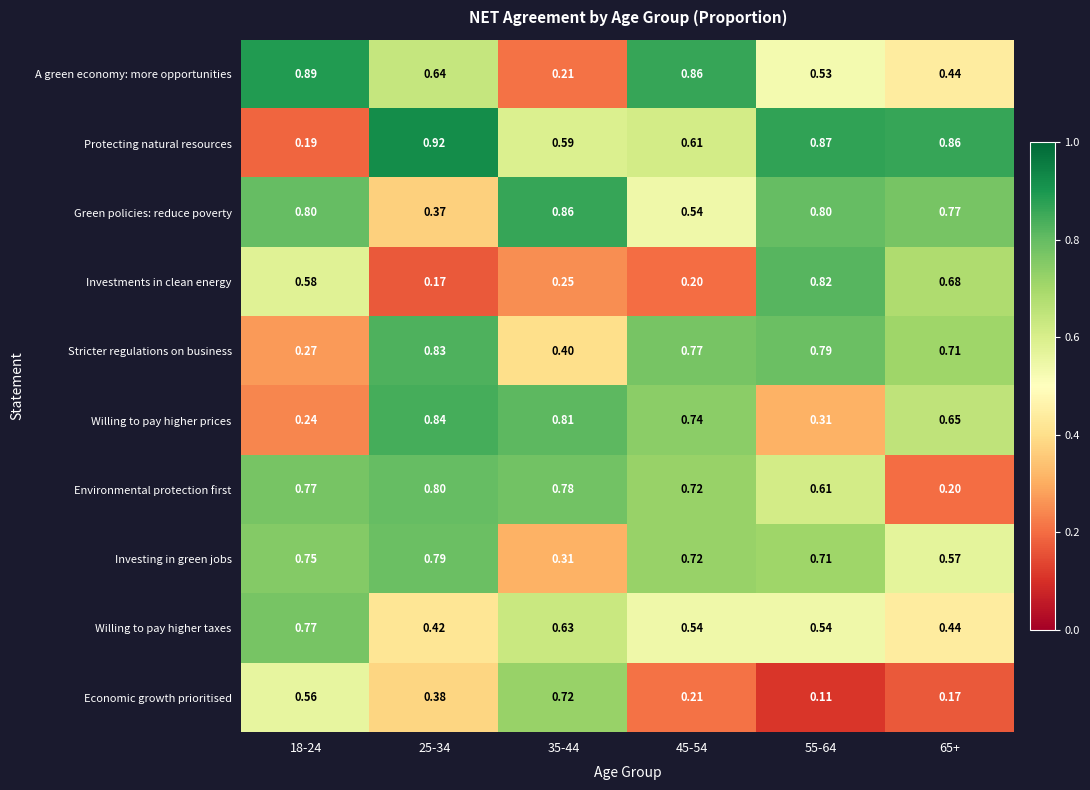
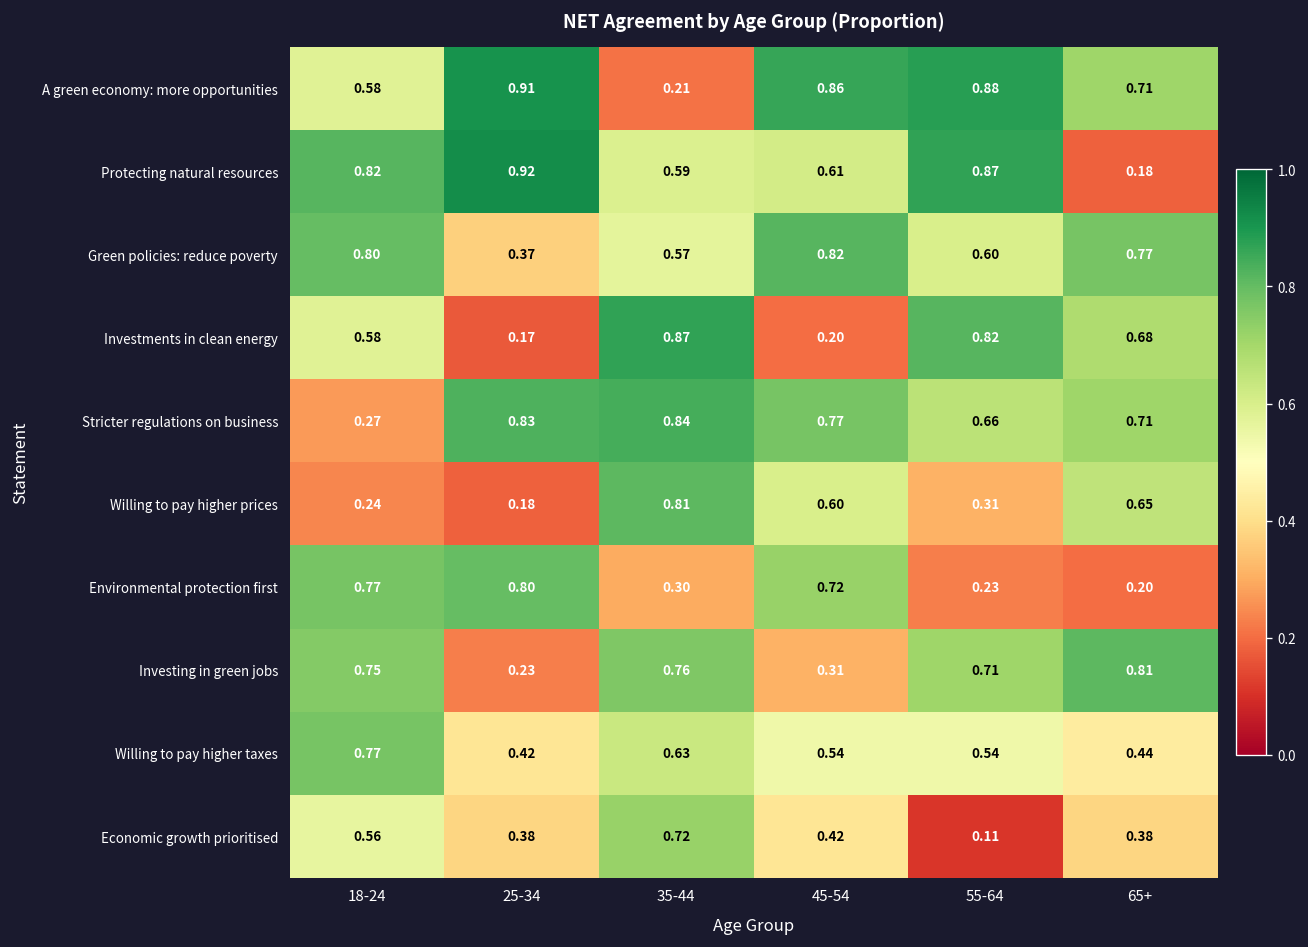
  {
    "A green economy: more opportunities": {
-     "18-24": 0.89,
-     "25-34": 0.64,
+     "18-24": 0.58,
+     "25-34": 0.91,
      "35-44": 0.21,
      "45-54": 0.86,
-     "55-64": 0.53,
-     "65+": 0.44
+     "55-64": 0.88,
+     "65+": 0.71
    },
    "Protecting natural resources": {
-     "18-24": 0.19,
+     "18-24": 0.82,
      "25-34": 0.92,
      "35-44": 0.59,
      "45-54": 0.61,
      "55-64": 0.87,
-     "65+": 0.86
+     "65+": 0.18
    },
    "Green policies: reduce poverty": {
      "18-24": 0.80,
      "25-34": 0.37,
-     "35-44": 0.86,
-     "45-54": 0.54,
-     "55-64": 0.80,
+     "35-44": 0.57,
+     "45-54": 0.82,
+     "55-64": 0.60,
      "65+": 0.77
    },
    "Investments in clean energy": {
      "18-24": 0.58,
      "25-34": 0.17,
-     "35-44": 0.25,
+     "35-44": 0.87,
      "45-54": 0.20,
      "55-64": 0.82,
      "65+": 0.68
    },
    "Stricter regulations on business": {
      "18-24": 0.27,
      "25-34": 0.83,
-     "35-44": 0.40,
+     "35-44": 0.84,
      "45-54": 0.77,
-     "55-64": 0.79,
+     "55-64": 0.66,
      "65+": 0.71
    },
    "Willing to pay higher prices": {
      "18-24": 0.24,
-     "25-34": 0.84,
+     "25-34": 0.18,
      "35-44": 0.81,
-     "45-54": 0.74,
+     "45-54": 0.60,
      "55-64": 0.31,
      "65+": 0.65
    },
    "Environmental protection first": {
      "18-24": 0.77,
      "25-34": 0.80,
-     "35-44": 0.78,
+     "35-44": 0.30,
      "45-54": 0.72,
-     "55-64": 0.61,
+     "55-64": 0.23,
      "65+": 0.20
    },
    "Investing in green jobs": {
      "18-24": 0.75,
-     "25-34": 0.79,
-     "35-44": 0.31,
-     "45-54": 0.72,
+     "25-34": 0.23,
+     "35-44": 0.76,
+     "45-54": 0.31,
      "55-64": 0.71,
-     "65+": 0.57
+     "65+": 0.81
    },
    "Willing to pay higher taxes": {
      "18-24": 0.77,
      "25-34": 0.42,
      "35-44": 0.63,
      "45-54": 0.54,
      "55-64": 0.54,
      "65+": 0.44
    },
    "Economic growth prioritised": {
      "18-24": 0.56,
      "25-34": 0.38,
      "35-44": 0.72,
-     "45-54": 0.21,
+     "45-54": 0.42,
      "55-64": 0.11,
-     "65+": 0.17
+     "65+": 0.38
    }
  }
